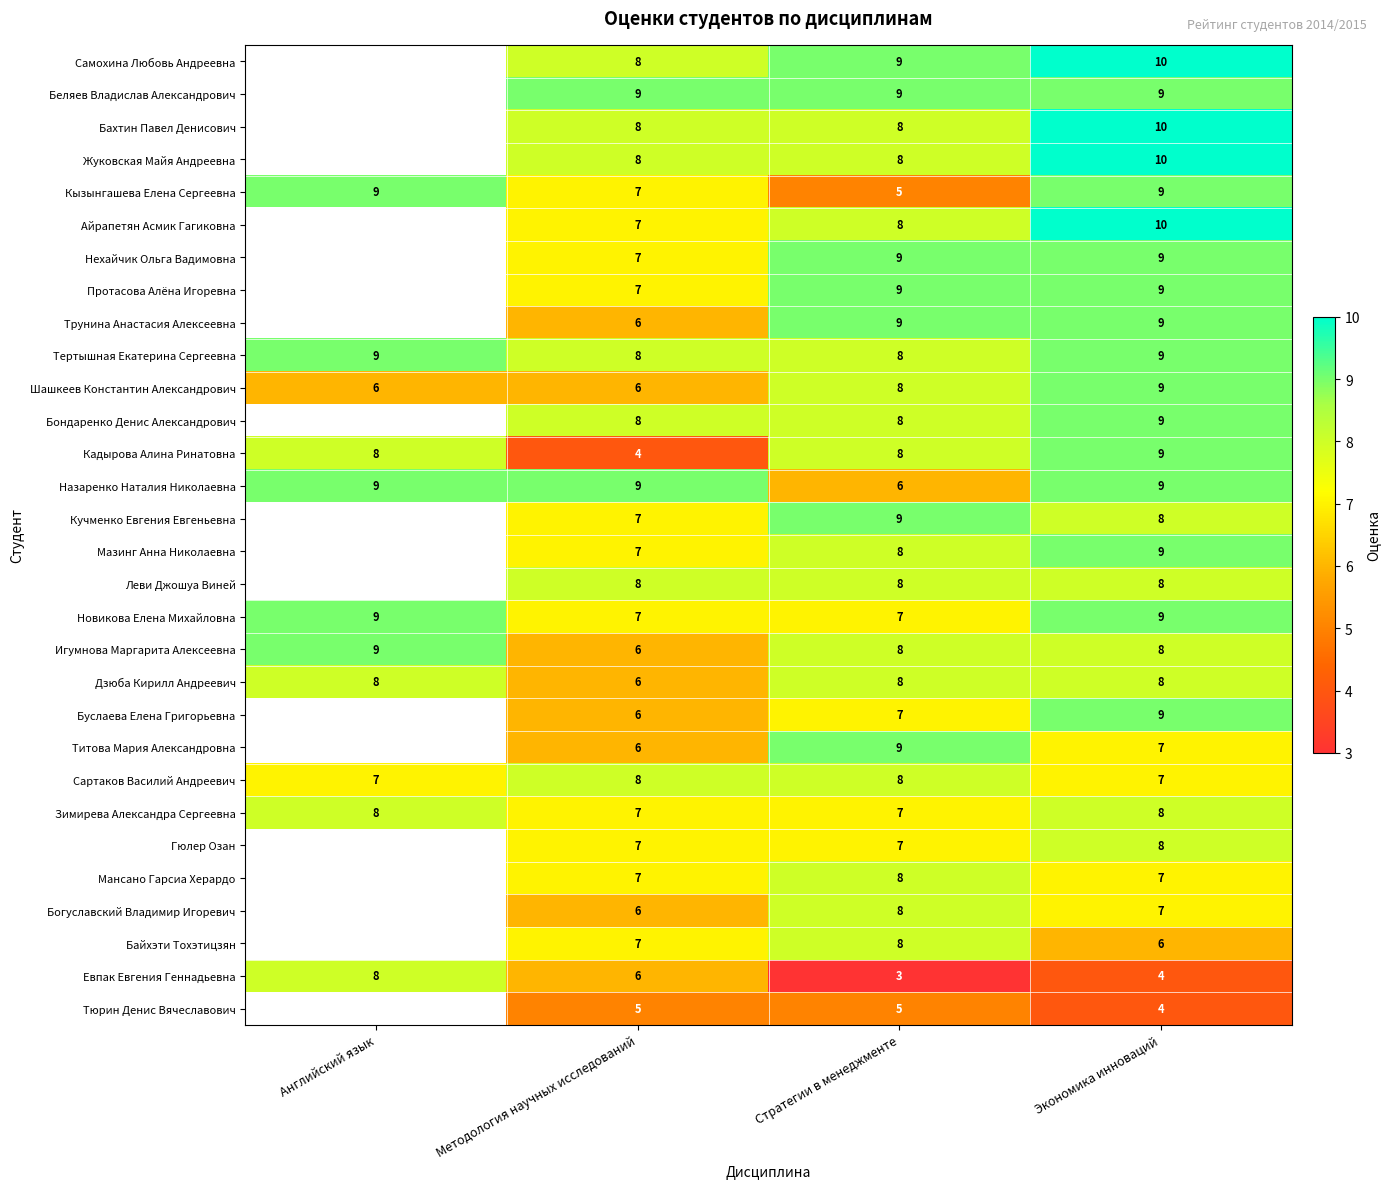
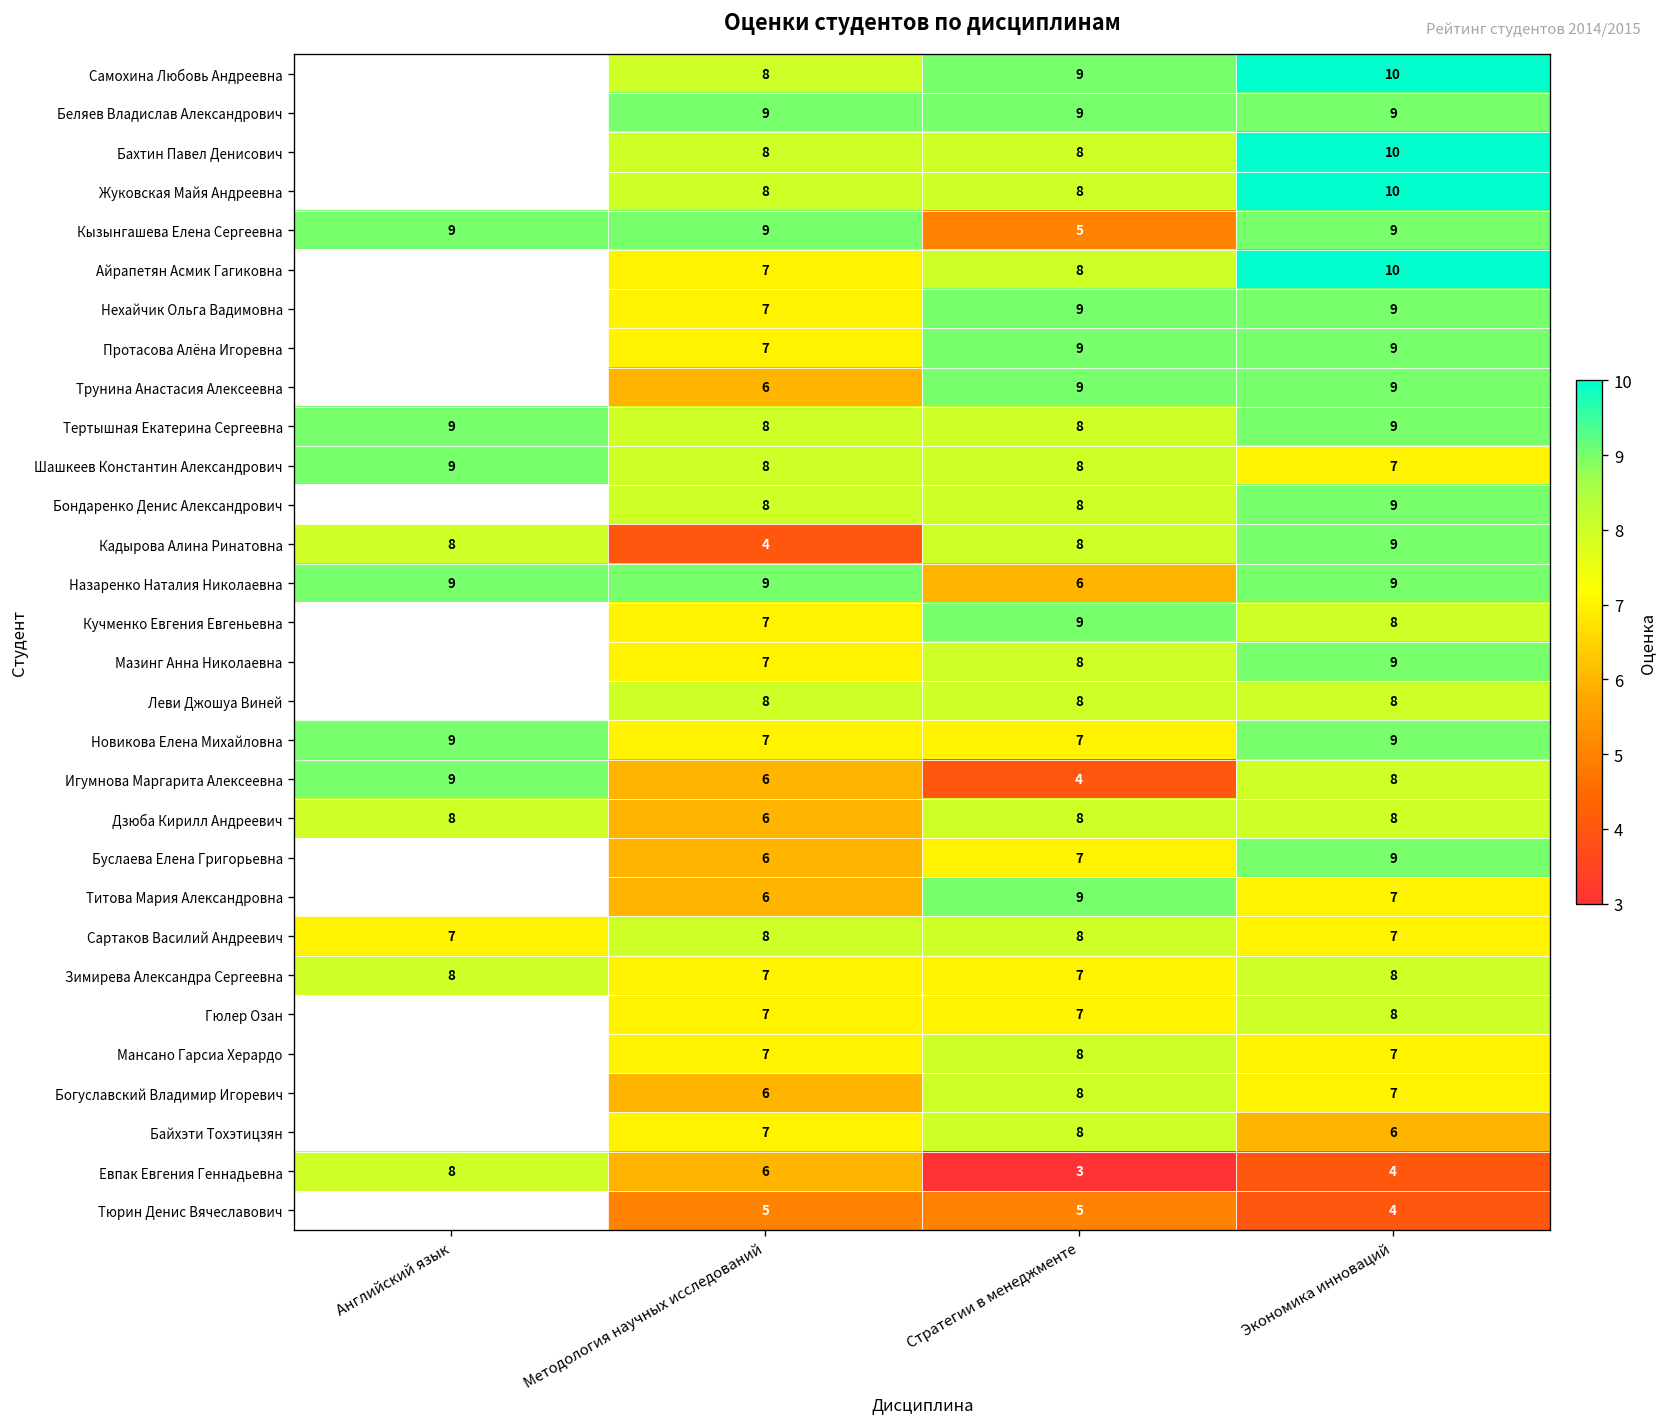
  {
    "Самохина Любовь Андреевна": {
      "Методология научных исследований": 8,
      "Стратегии в менеджменте": 9,
      "Экономика инноваций": 10
    },
    "Беляев Владислав Александрович": {
      "Методология научных исследований": 9,
      "Стратегии в менеджменте": 9,
      "Экономика инноваций": 9
    },
    "Бахтин Павел Денисович": {
      "Методология научных исследований": 8,
      "Стратегии в менеджменте": 8,
      "Экономика инноваций": 10
    },
    "Жуковская Майя Андреевна": {
      "Методология научных исследований": 8,
      "Стратегии в менеджменте": 8,
      "Экономика инноваций": 10
    },
    "Кызынгашева Елена Сергеевна": {
      "Английский язык": 9,
-     "Методология научных исследований": 7,
+     "Методология научных исследований": 9,
      "Стратегии в менеджменте": 5,
      "Экономика инноваций": 9
    },
    "Айрапетян Асмик Гагиковна": {
      "Методология научных исследований": 7,
      "Стратегии в менеджменте": 8,
      "Экономика инноваций": 10
    },
    "Нехайчик Ольга Вадимовна": {
      "Методология научных исследований": 7,
      "Стратегии в менеджменте": 9,
      "Экономика инноваций": 9
    },
    "Протасова Алёна Игоревна": {
      "Методология научных исследований": 7,
      "Стратегии в менеджменте": 9,
      "Экономика инноваций": 9
    },
    "Трунина Анастасия Алексеевна": {
      "Методология научных исследований": 6,
      "Стратегии в менеджменте": 9,
      "Экономика инноваций": 9
    },
    "Тертышная Екатерина Сергеевна": {
      "Английский язык": 9,
      "Методология научных исследований": 8,
      "Стратегии в менеджменте": 8,
      "Экономика инноваций": 9
    },
    "Шашкеев Константин Александрович": {
-     "Английский язык": 6,
-     "Методология научных исследований": 6,
+     "Английский язык": 9,
+     "Методология научных исследований": 8,
      "Стратегии в менеджменте": 8,
-     "Экономика инноваций": 9
+     "Экономика инноваций": 7
    },
    "Бондаренко Денис Александрович": {
      "Методология научных исследований": 8,
      "Стратегии в менеджменте": 8,
      "Экономика инноваций": 9
    },
    "Кадырова Алина Ринатовна": {
      "Английский язык": 8,
      "Методология научных исследований": 4,
      "Стратегии в менеджменте": 8,
      "Экономика инноваций": 9
    },
    "Назаренко Наталия Николаевна": {
      "Английский язык": 9,
      "Методология научных исследований": 9,
      "Стратегии в менеджменте": 6,
      "Экономика инноваций": 9
    },
    "Кучменко Евгения Евгеньевна": {
      "Методология научных исследований": 7,
      "Стратегии в менеджменте": 9,
      "Экономика инноваций": 8
    },
    "Мазинг Анна Николаевна": {
      "Методология научных исследований": 7,
      "Стратегии в менеджменте": 8,
      "Экономика инноваций": 9
    },
    "Леви Джошуа Виней": {
      "Методология научных исследований": 8,
      "Стратегии в менеджменте": 8,
      "Экономика инноваций": 8
    },
    "Новикова Елена Михайловна": {
      "Английский язык": 9,
      "Методология научных исследований": 7,
      "Стратегии в менеджменте": 7,
      "Экономика инноваций": 9
    },
    "Игумнова Маргарита Алексеевна": {
      "Английский язык": 9,
      "Методология научных исследований": 6,
-     "Стратегии в менеджменте": 8,
+     "Стратегии в менеджменте": 4,
      "Экономика инноваций": 8
    },
    "Дзюба Кирилл Андреевич": {
      "Английский язык": 8,
      "Методология научных исследований": 6,
      "Стратегии в менеджменте": 8,
      "Экономика инноваций": 8
    },
    "Буслаева Елена Григорьевна": {
      "Методология научных исследований": 6,
      "Стратегии в менеджменте": 7,
      "Экономика инноваций": 9
    },
    "Титова Мария Александровна": {
      "Методология научных исследований": 6,
      "Стратегии в менеджменте": 9,
      "Экономика инноваций": 7
    },
    "Сартаков Василий Андреевич": {
      "Английский язык": 7,
      "Методология научных исследований": 8,
      "Стратегии в менеджменте": 8,
      "Экономика инноваций": 7
    },
    "Зимирева Александра Сергеевна": {
      "Английский язык": 8,
      "Методология научных исследований": 7,
      "Стратегии в менеджменте": 7,
      "Экономика инноваций": 8
    },
    "Гюлер Озан": {
      "Методология научных исследований": 7,
      "Стратегии в менеджменте": 7,
      "Экономика инноваций": 8
    },
    "Мансано Гарсиа Херардо": {
      "Методология научных исследований": 7,
      "Стратегии в менеджменте": 8,
      "Экономика инноваций": 7
    },
    "Богуславский Владимир Игоревич": {
      "Методология научных исследований": 6,
      "Стратегии в менеджменте": 8,
      "Экономика инноваций": 7
    },
    "Байхэти Тохэтицзян": {
      "Методология научных исследований": 7,
      "Стратегии в менеджменте": 8,
      "Экономика инноваций": 6
    },
    "Евпак Евгения Геннадьевна": {
      "Английский язык": 8,
      "Методология научных исследований": 6,
      "Стратегии в менеджменте": 3,
      "Экономика инноваций": 4
    },
    "Тюрин Денис Вячеславович": {
      "Методология научных исследований": 5,
      "Стратегии в менеджменте": 5,
      "Экономика инноваций": 4
    }
  }
